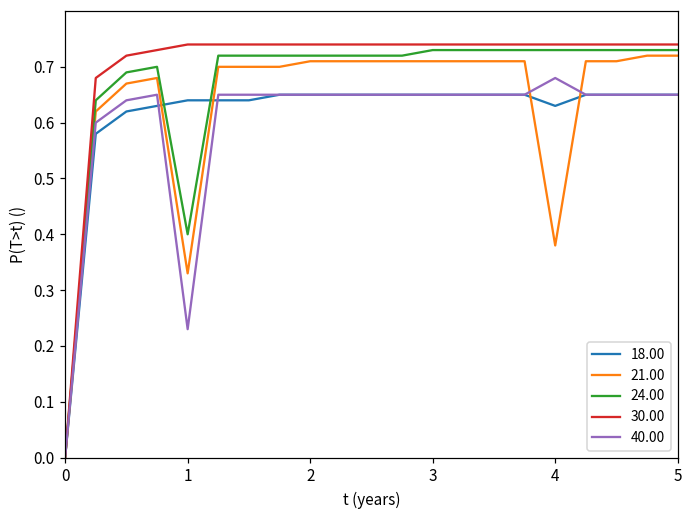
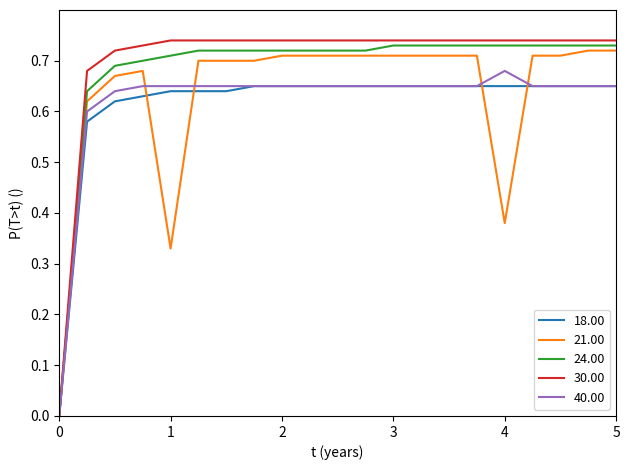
  {
    "18.00": {
      "1": 0.64,
-     "4": 0.63
+     "4": 0.65
    },
    "21.00": {
      "1": 0.33,
      "2": 0.71,
      "3": 0.71,
      "4": 0.38,
      "5": 0.72
    },
    "24.00": {
-     "1": 0.40,
+     "1": 0.71,
      "2": 0.72,
      "3": 0.73,
      "4": 0.73,
      "5": 0.73
    },
    "30.00": {
      "1": 0.74,
      "2": 0.74,
      "3": 0.74,
      "4": 0.74,
      "5": 0.74
    },
    "40.00": {
-     "1": 0.23,
+     "1": 0.65,
      "4": 0.68
    }
  }
